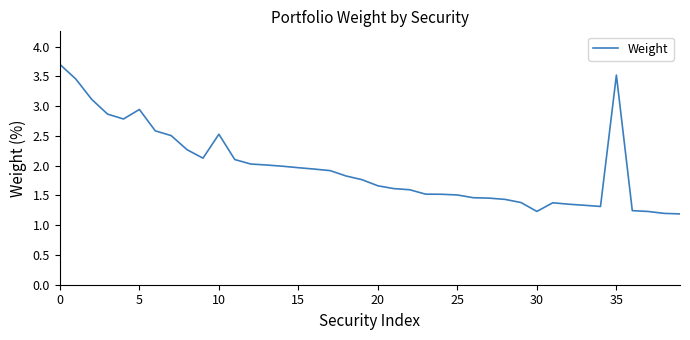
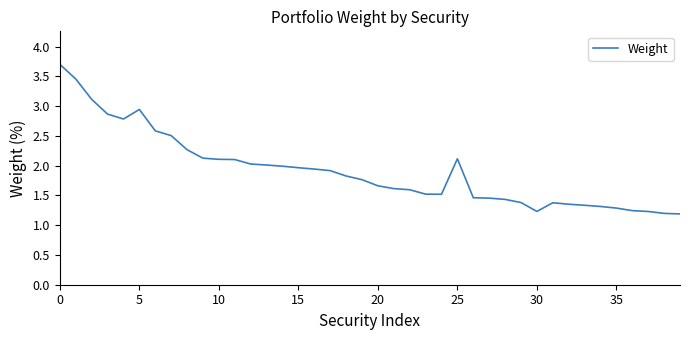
  {
    "0": 3.7,
    "5": 2.9,
-   "10": 2.5,
+   "10": 2.1,
    "15": 2.0,
    "20": 1.7,
-   "25": 1.5,
+   "25": 2.1,
    "30": 1.2,
-   "35": 3.5
+   "35": 1.3
  }
